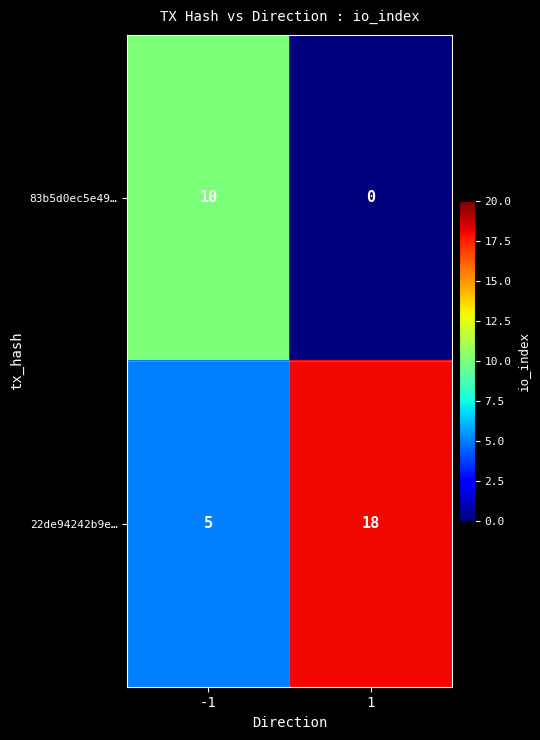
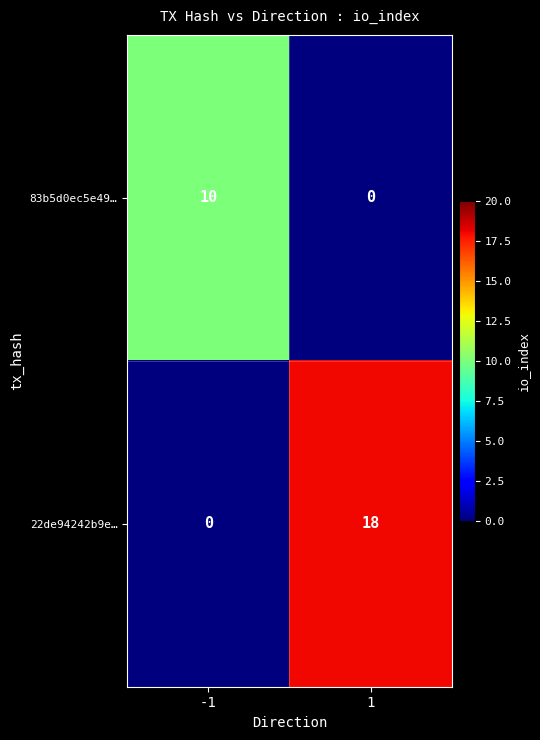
  {
    "83b5d0ec5e49…": {
      "-1": 10,
      "1": 0
    },
    "22de94242b9e…": {
-     "-1": 5,
+     "-1": 0,
      "1": 18
    }
  }
